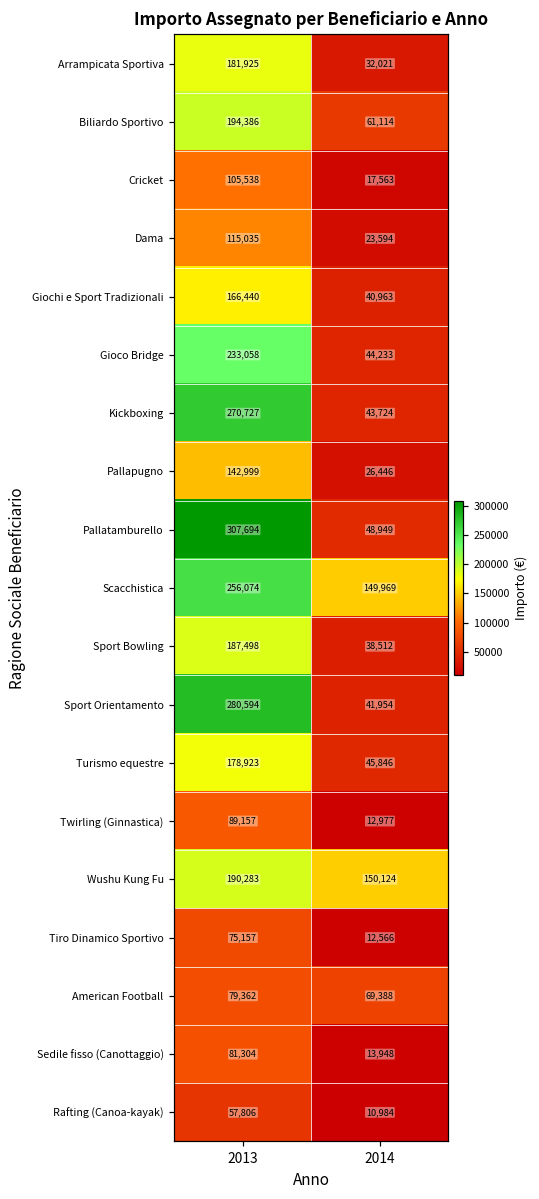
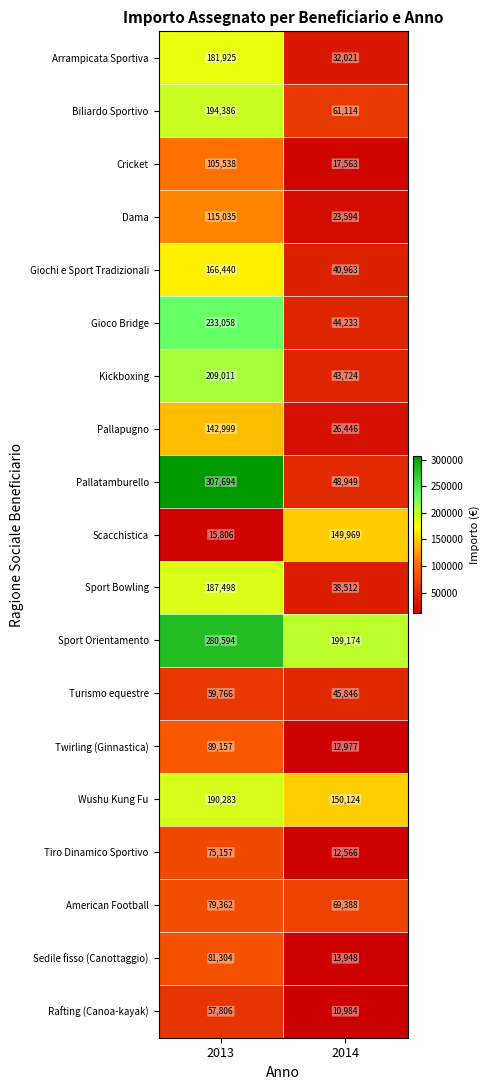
  {
    "Kickboxing": {
-     "2013": "270,727"
+     "2013": "209,011"
    },
    "Scacchistica": {
-     "2013": "256,074"
+     "2013": "15,806"
    },
    "Sport Orientamento": {
-     "2014": "41,954"
+     "2014": "199,174"
    },
    "Turismo equestre": {
-     "2013": "178,923"
+     "2013": "59,766"
    }
  }
